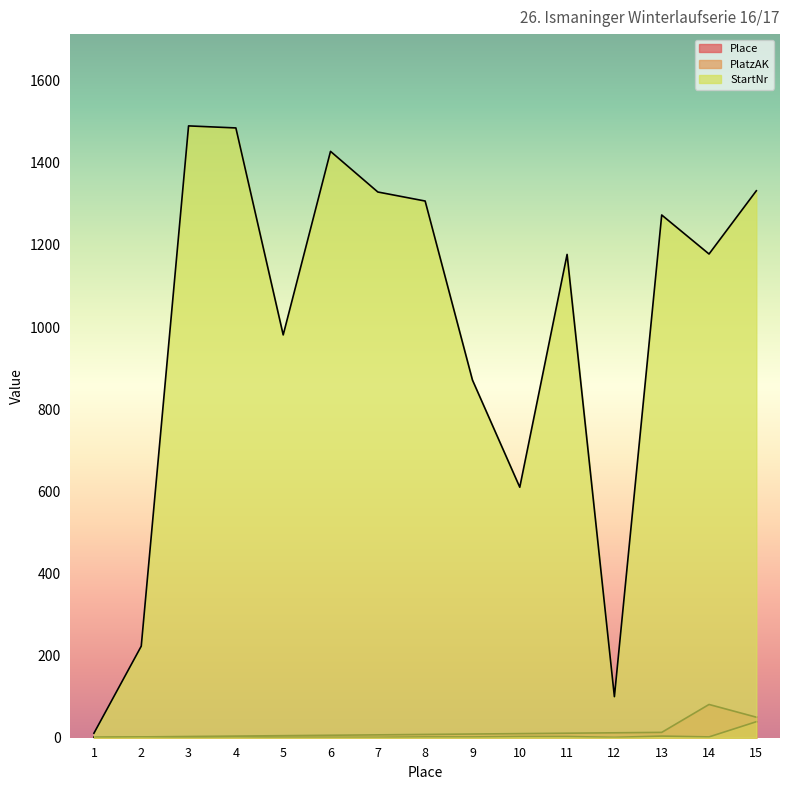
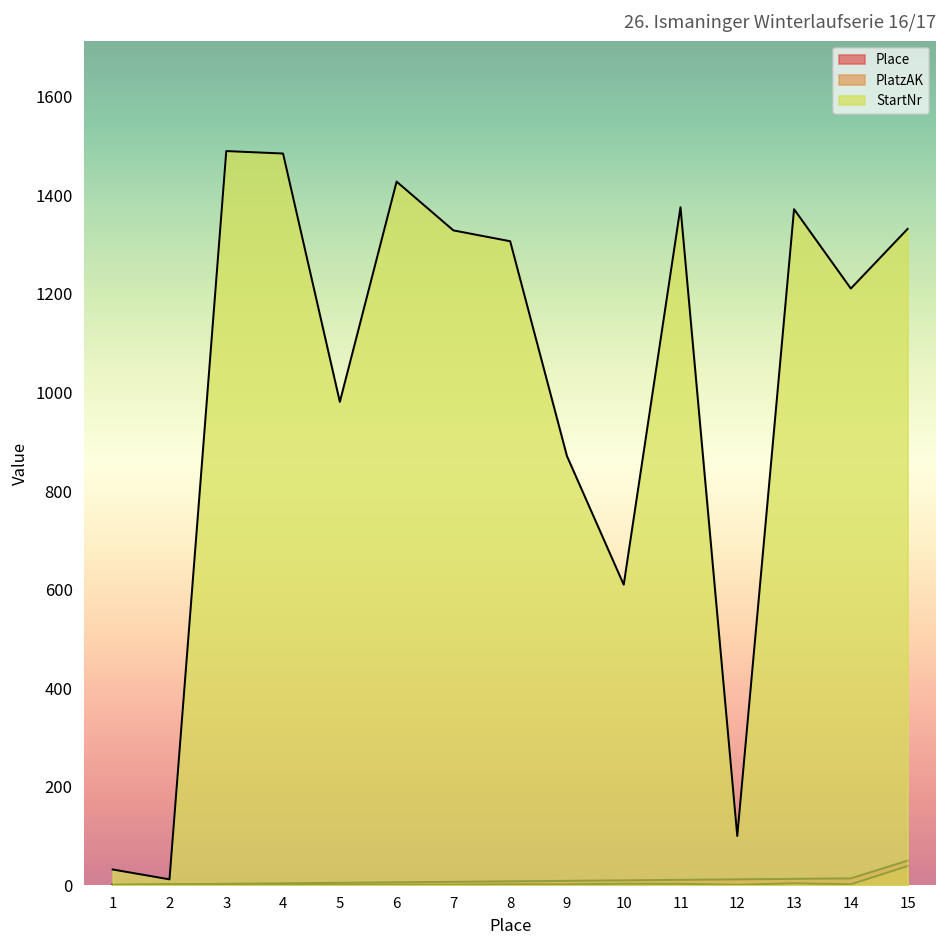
  {
    "Place": {
      "9": 10,
      "10": 10,
      "11": 10,
      "12": 10,
      "13": 10,
-     "14": 80,
+     "14": 10,
      "15": 50
    },
    "PlatzAK": {
      "9": 0,
      "10": 0,
      "11": 0,
      "12": 0,
      "13": 0,
      "14": 0,
      "15": 40
    },
    "StartNr": {
-     "1": 10,
-     "2": 220,
+     "1": 30,
+     "2": 10,
      "3": 1490,
      "4": 1490,
      "5": 980,
      "6": 1430,
      "7": 1330,
      "8": 1310,
      "9": 870,
      "10": 610,
-     "11": 1180,
+     "11": 1380,
      "12": 100,
-     "13": 1270,
-     "14": 1180,
+     "13": 1370,
+     "14": 1210,
      "15": 1330
    }
  }
